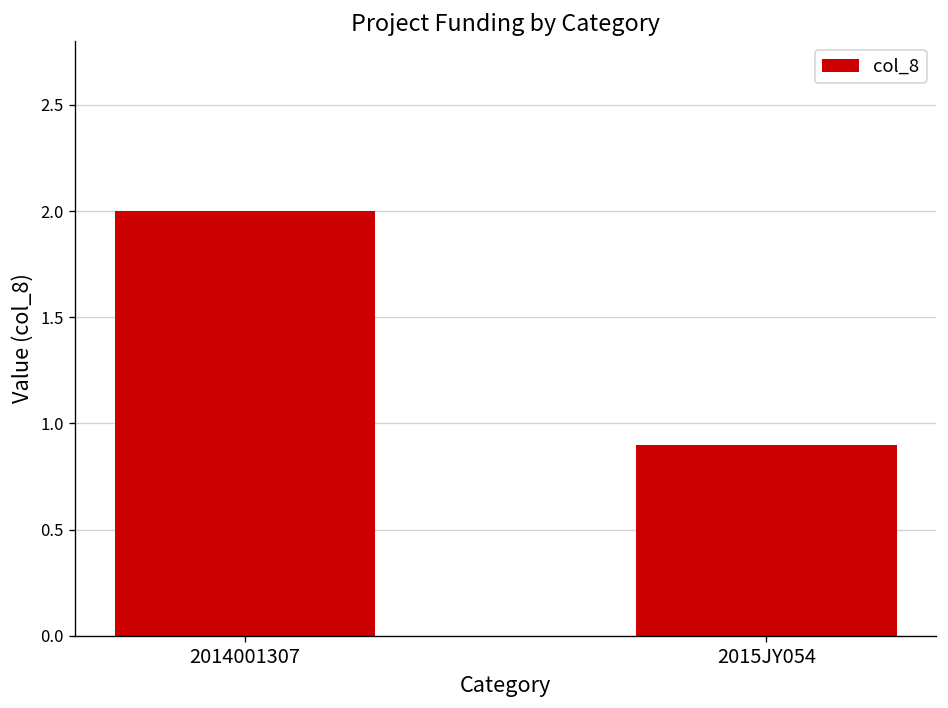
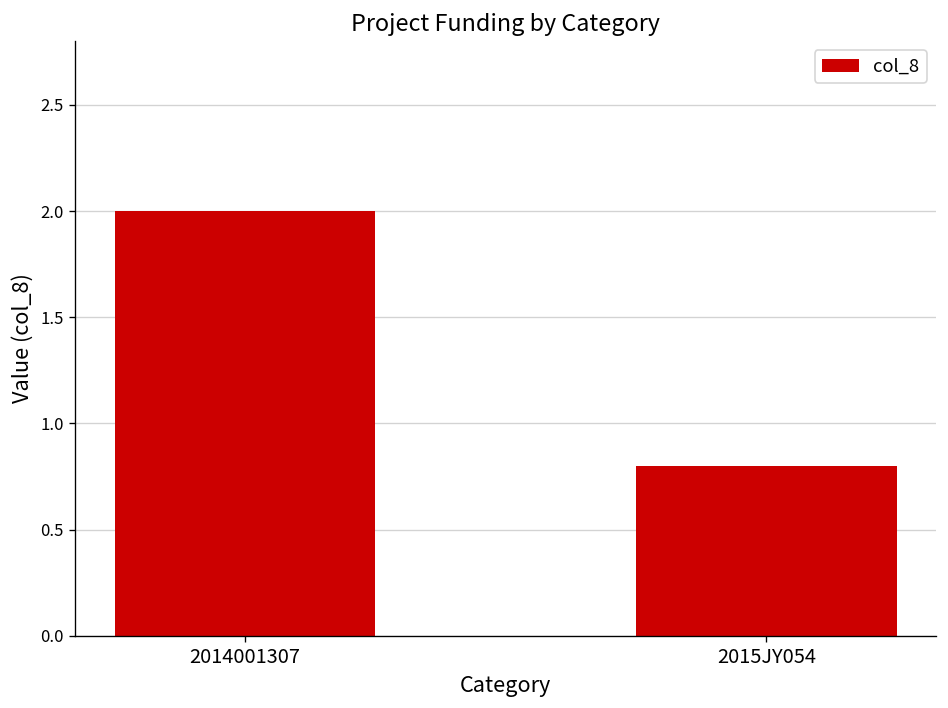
  {
    "2014001307": 2.0,
-   "2015JY054": 0.9
+   "2015JY054": 0.8
  }
